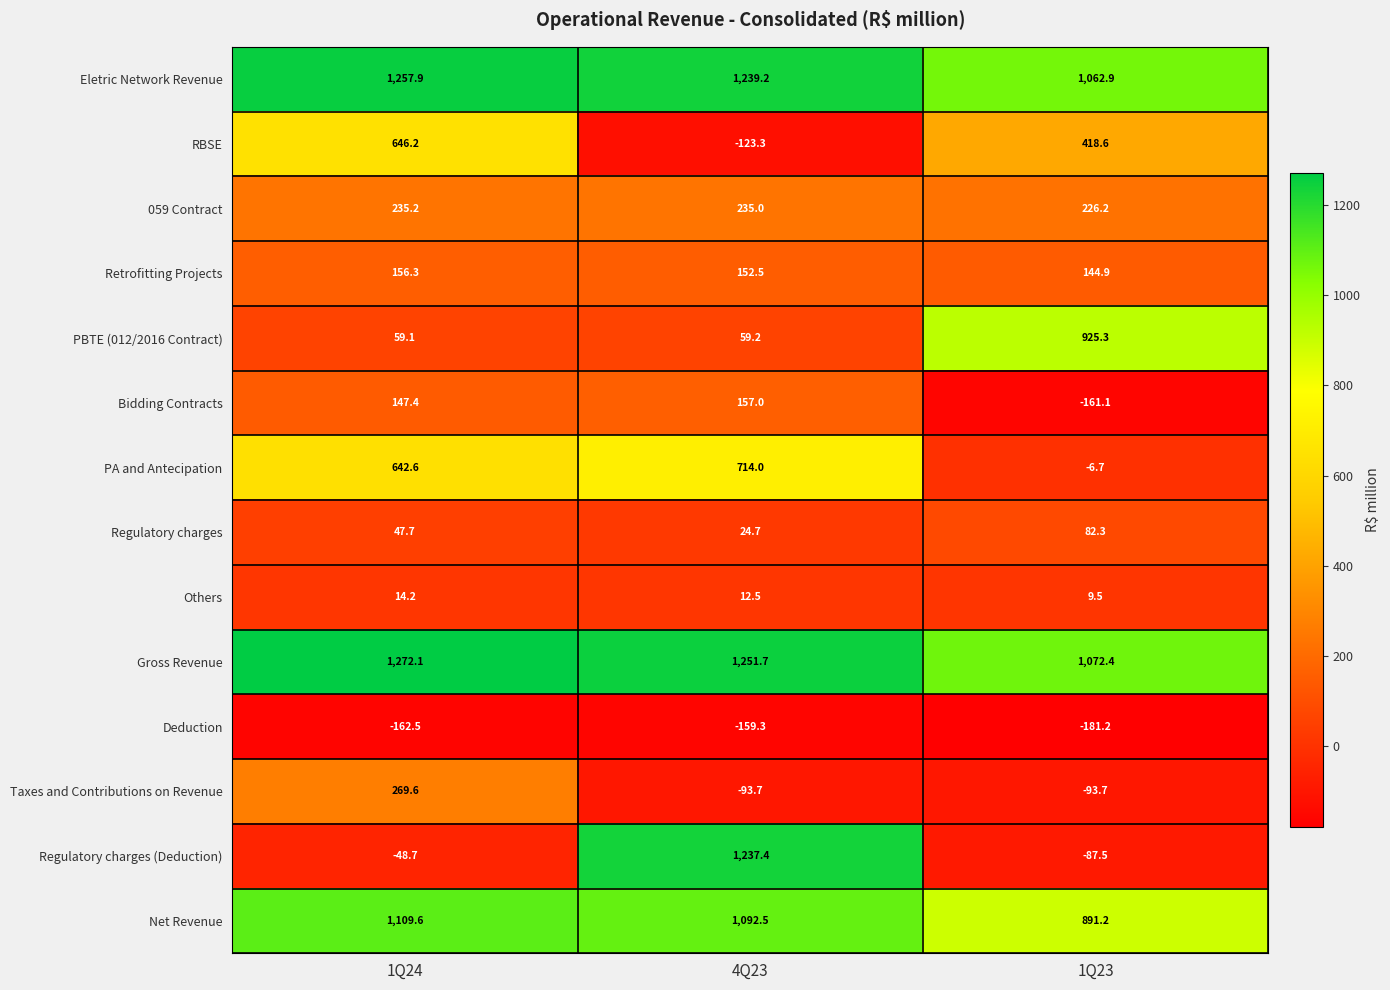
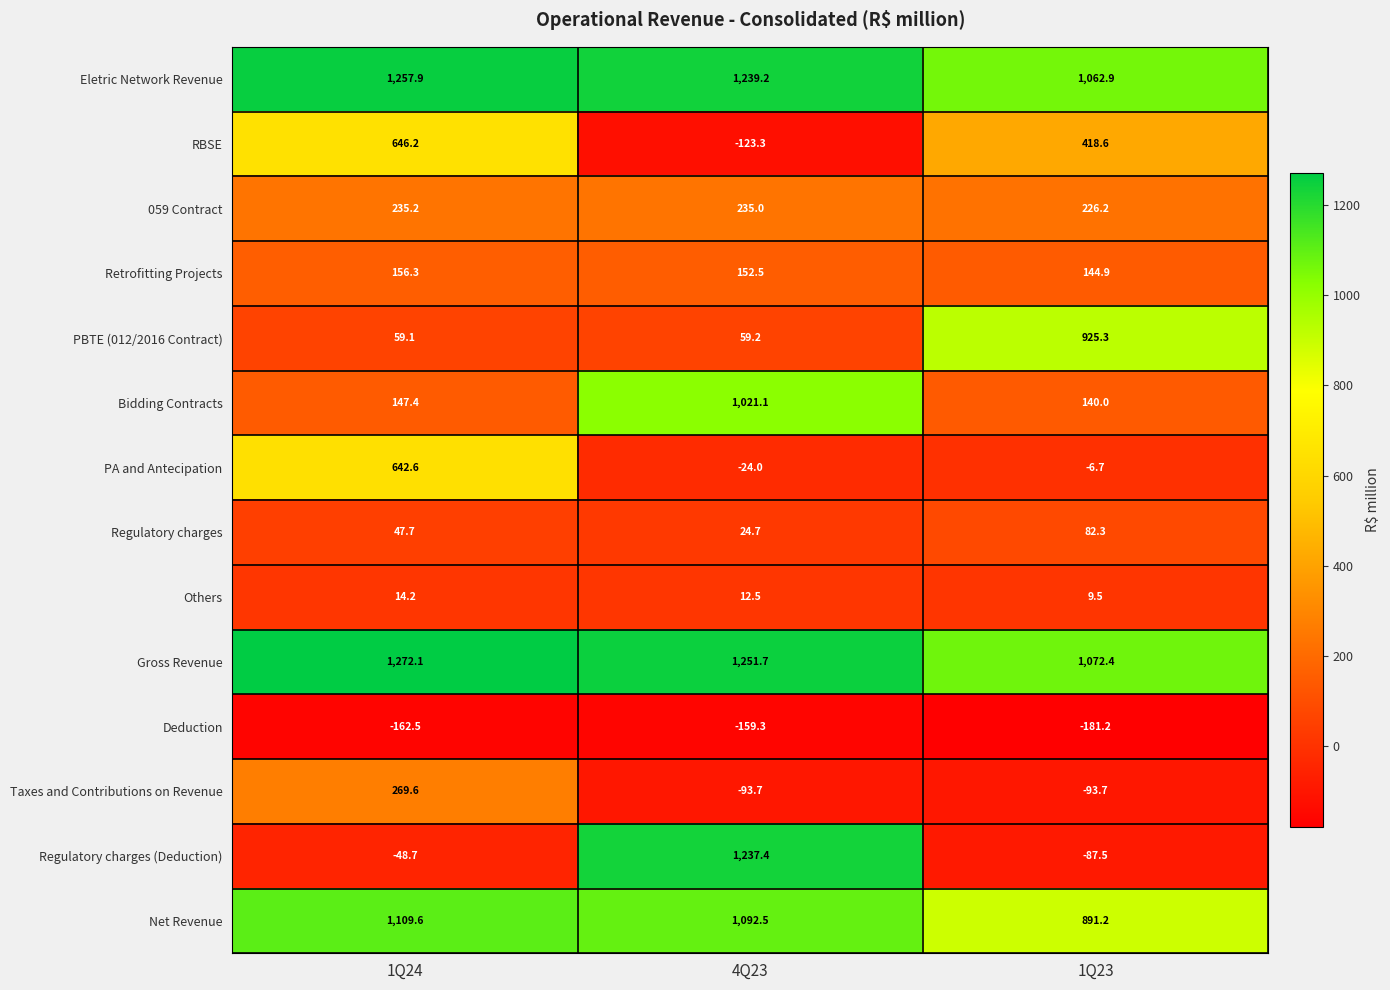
  {
    "Eletric Network Revenue": {
      "1Q24": "1,257.9",
      "4Q23": "1,239.2",
      "1Q23": "1,062.9"
    },
    "RBSE": {
      "1Q24": "646.2",
      "4Q23": "-123.3",
      "1Q23": "418.6"
    },
    "059 Contract": {
      "1Q24": "235.2",
      "4Q23": "235.0",
      "1Q23": "226.2"
    },
    "Retrofitting Projects": {
      "1Q24": "156.3",
      "4Q23": "152.5",
      "1Q23": "144.9"
    },
    "PBTE (012/2016 Contract)": {
      "1Q24": "59.1",
      "4Q23": "59.2",
      "1Q23": "925.3"
    },
    "Bidding Contracts": {
      "1Q24": "147.4",
-     "4Q23": "157.0",
-     "1Q23": "-161.1"
+     "4Q23": "1,021.1",
+     "1Q23": "140.0"
    },
    "PA and Antecipation": {
      "1Q24": "642.6",
-     "4Q23": "714.0",
+     "4Q23": "-24.0",
      "1Q23": "-6.7"
    },
    "Regulatory charges": {
      "1Q24": "47.7",
      "4Q23": "24.7",
      "1Q23": "82.3"
    },
    "Others": {
      "1Q24": "14.2",
      "4Q23": "12.5",
      "1Q23": "9.5"
    },
    "Gross Revenue": {
      "1Q24": "1,272.1",
      "4Q23": "1,251.7",
      "1Q23": "1,072.4"
    },
    "Deduction": {
      "1Q24": "-162.5",
      "4Q23": "-159.3",
      "1Q23": "-181.2"
    },
    "Taxes and Contributions on Revenue": {
      "1Q24": "269.6",
      "4Q23": "-93.7",
      "1Q23": "-93.7"
    },
    "Regulatory charges (Deduction)": {
      "1Q24": "-48.7",
      "4Q23": "1,237.4",
      "1Q23": "-87.5"
    },
    "Net Revenue": {
      "1Q24": "1,109.6",
      "4Q23": "1,092.5",
      "1Q23": "891.2"
    }
  }
